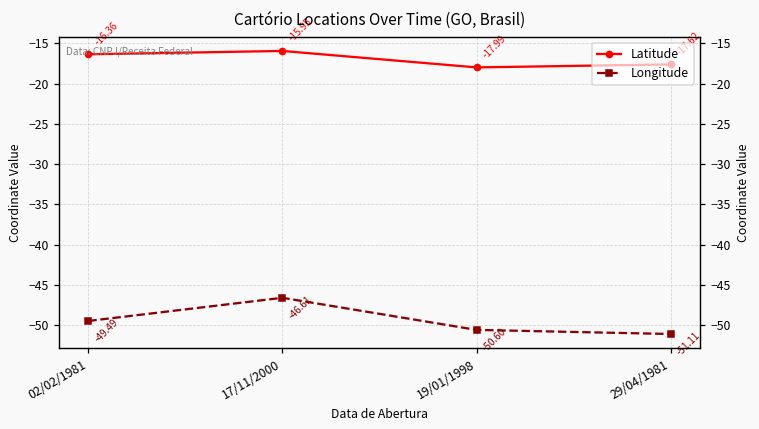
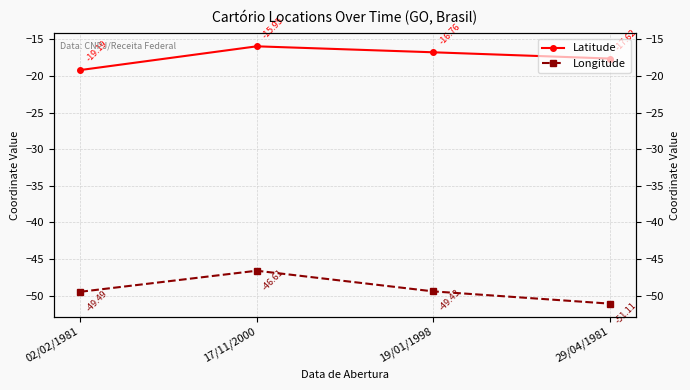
  {
    "Latitude": {
-     "02/02/1981": -16.36,
+     "02/02/1981": -19.19,
      "17/11/2000": -15.95,
-     "19/01/1998": -17.99
+     "19/01/1998": -16.76
    },
    "Longitude": {
      "02/02/1981": -49.49,
      "17/11/2000": -46.61,
-     "19/01/1998": -50.60,
+     "19/01/1998": -49.43,
      "29/04/1981": -51.11
    }
  }
